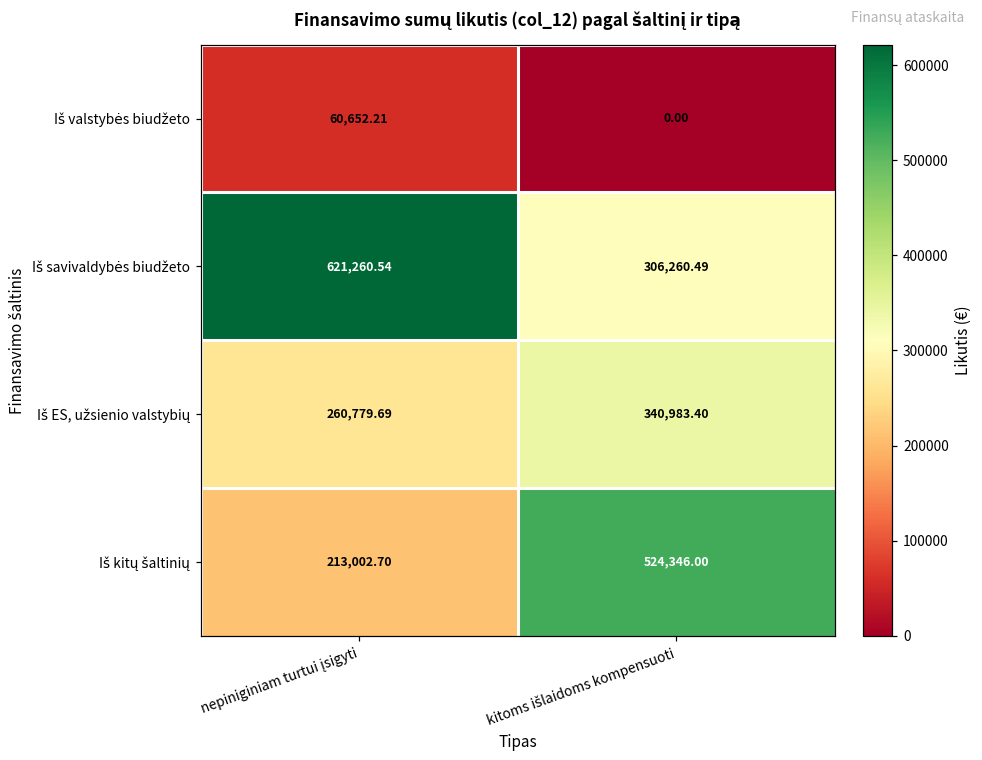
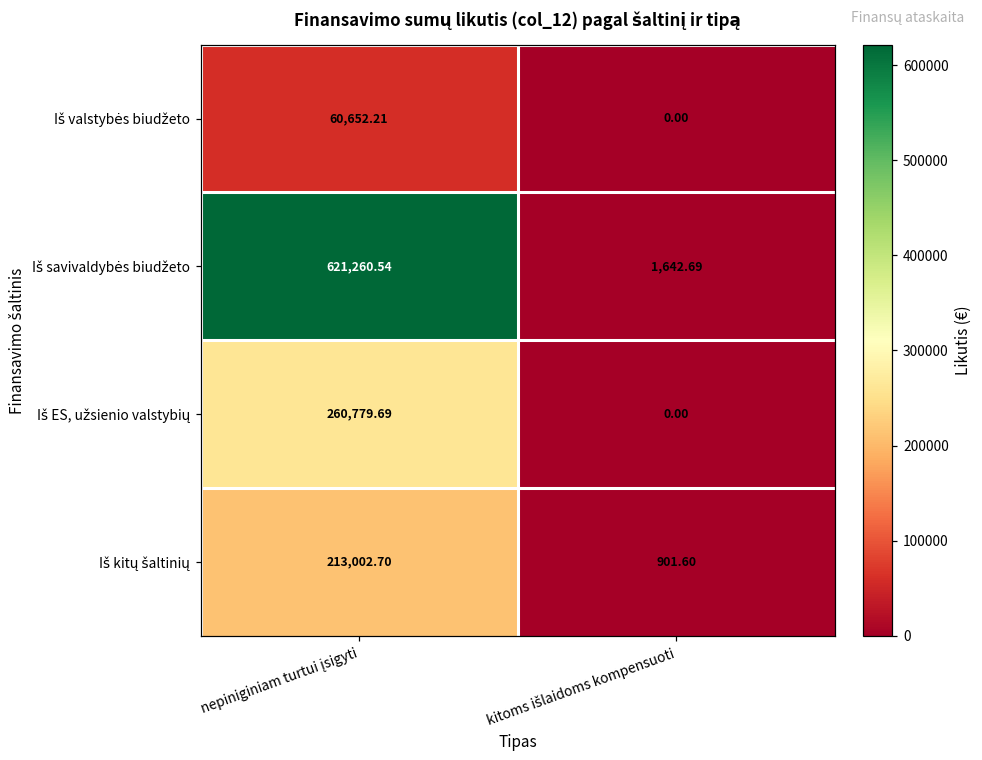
  {
    "Iš valstybės biudžeto": {
      "nepiniginiam turtui įsigyti": "60,652.21",
      "kitoms išlaidoms kompensuoti": "0.00"
    },
    "Iš savivaldybės biudžeto": {
      "nepiniginiam turtui įsigyti": "621,260.54",
-     "kitoms išlaidoms kompensuoti": "306,260.49"
+     "kitoms išlaidoms kompensuoti": "1,642.69"
    },
    "Iš ES, užsienio valstybių": {
      "nepiniginiam turtui įsigyti": "260,779.69",
-     "kitoms išlaidoms kompensuoti": "340,983.40"
+     "kitoms išlaidoms kompensuoti": "0.00"
    },
    "Iš kitų šaltinių": {
      "nepiniginiam turtui įsigyti": "213,002.70",
-     "kitoms išlaidoms kompensuoti": "524,346.00"
+     "kitoms išlaidoms kompensuoti": "901.60"
    }
  }
